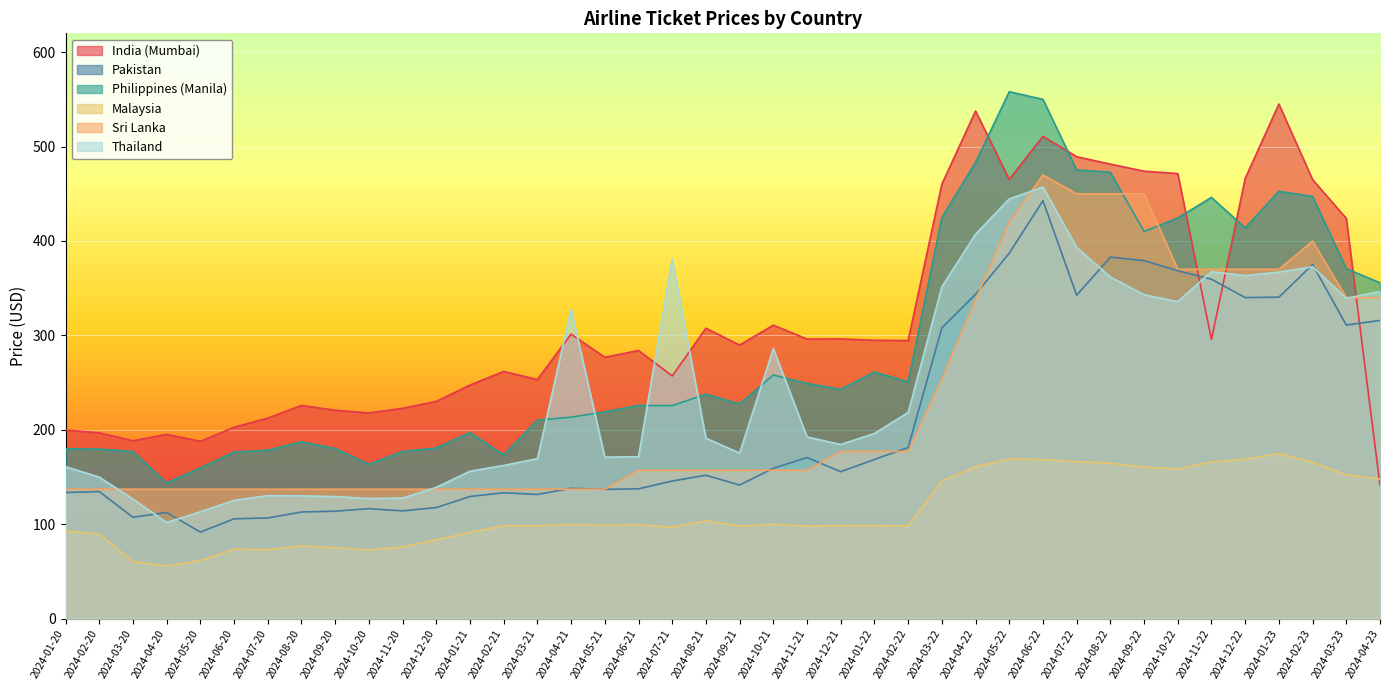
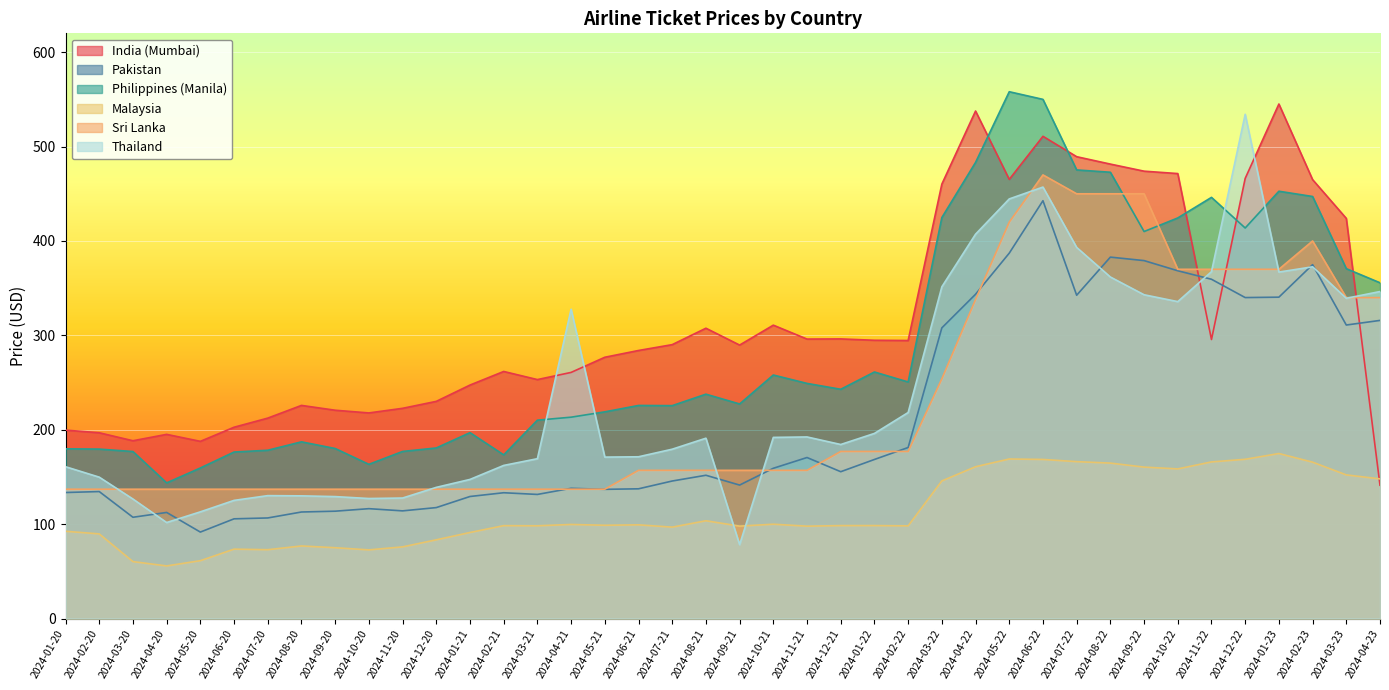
  {
    "India (Mumbai)": {
      "2024-01-20": 200,
      "2024-02-20": 200,
      "2024-03-20": 190,
      "2024-04-20": 200,
      "2024-05-20": 190,
      "2024-06-20": 200,
      "2024-07-20": 210,
      "2024-08-20": 230,
      "2024-09-20": 220,
      "2024-10-20": 220,
      "2024-11-20": 220,
      "2024-12-20": 230,
      "2024-01-21": 250,
      "2024-02-21": 260,
      "2024-03-21": 250,
-     "2024-04-21": 300,
+     "2024-04-21": 260,
      "2024-05-21": 280,
      "2024-06-21": 280,
-     "2024-07-21": 260,
+     "2024-07-21": 290,
      "2024-08-21": 310,
      "2024-09-21": 290,
      "2024-10-21": 310,
      "2024-11-21": 300,
      "2024-12-21": 300,
      "2024-01-22": 290,
      "2024-02-22": 290,
      "2024-03-22": 460,
      "2024-04-22": 540,
      "2024-05-22": 470,
      "2024-06-22": 510,
      "2024-07-22": 490,
      "2024-08-22": 480,
      "2024-09-22": 470,
      "2024-10-22": 470,
      "2024-11-22": 300,
      "2024-12-22": 470,
      "2024-01-23": 550,
      "2024-02-23": 470,
      "2024-03-23": 420,
      "2024-04-23": 140
    },
    "Thailand": {
      "2024-01-20": 160,
      "2024-02-20": 150,
      "2024-03-20": 130,
      "2024-04-20": 100,
      "2024-05-20": 110,
      "2024-06-20": 130,
      "2024-07-20": 130,
      "2024-08-20": 130,
      "2024-09-20": 130,
      "2024-10-20": 130,
      "2024-11-20": 130,
-     "2024-01-21": 160,
+     "2024-01-21": 150,
      "2024-02-21": 160,
      "2024-03-21": 170,
      "2024-04-21": 330,
      "2024-05-21": 170,
      "2024-06-21": 170,
-     "2024-07-21": 380,
+     "2024-07-21": 180,
      "2024-08-21": 190,
-     "2024-09-21": 180,
-     "2024-10-21": 290,
+     "2024-09-21": 80,
+     "2024-10-21": 190,
      "2024-11-21": 190,
      "2024-12-21": 180,
      "2024-01-22": 200,
      "2024-02-22": 220,
      "2024-03-22": 350,
      "2024-04-22": 410,
      "2024-05-22": 440,
      "2024-06-22": 460,
      "2024-07-22": 390,
      "2024-08-22": 360,
      "2024-09-22": 340,
      "2024-10-22": 340,
-     "2024-12-22": 360,
+     "2024-12-22": 530,
      "2024-01-23": 370,
      "2024-04-23": 350
    }
  }
